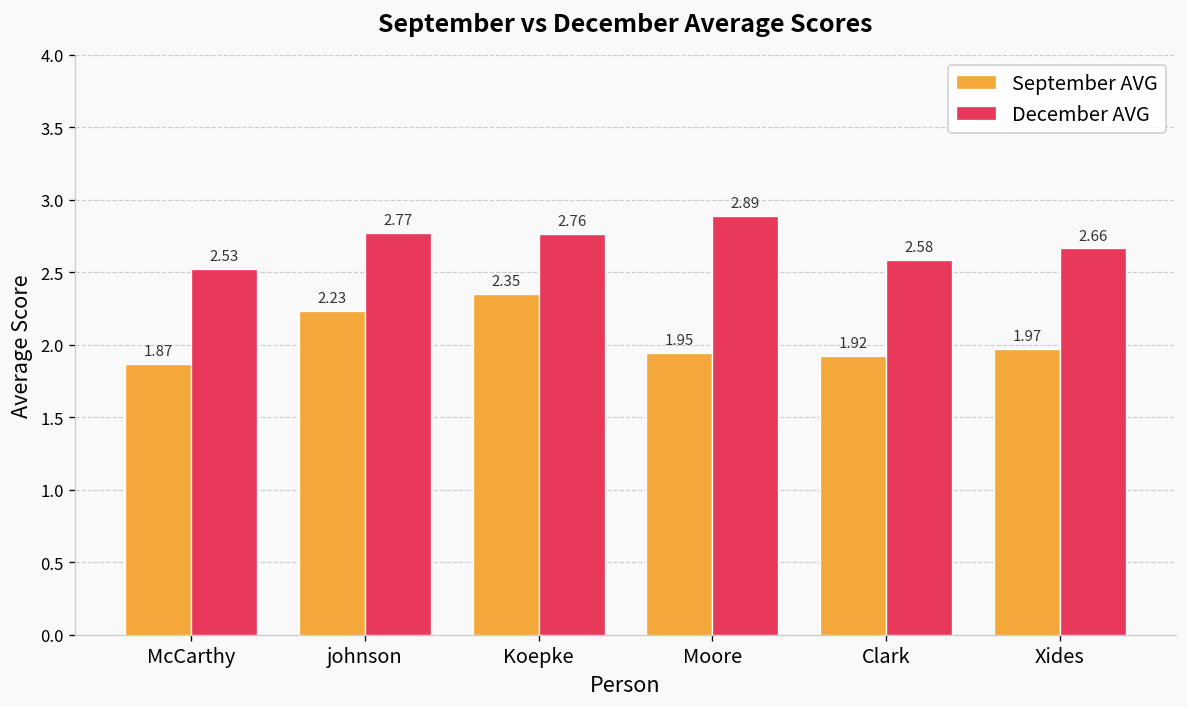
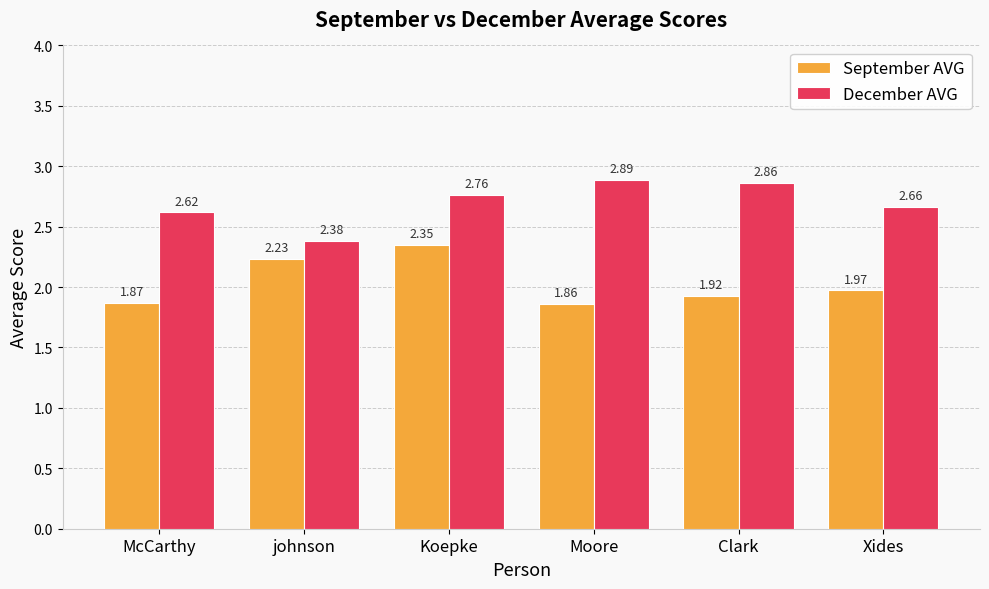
  {
    "September AVG": {
      "McCarthy": 1.87,
      "johnson": 2.23,
      "Koepke": 2.35,
-     "Moore": 1.95,
+     "Moore": 1.86,
      "Clark": 1.92,
      "Xides": 1.97
    },
    "December AVG": {
-     "McCarthy": 2.53,
-     "johnson": 2.77,
+     "McCarthy": 2.62,
+     "johnson": 2.38,
      "Koepke": 2.76,
      "Moore": 2.89,
-     "Clark": 2.58,
+     "Clark": 2.86,
      "Xides": 2.66
    }
  }
